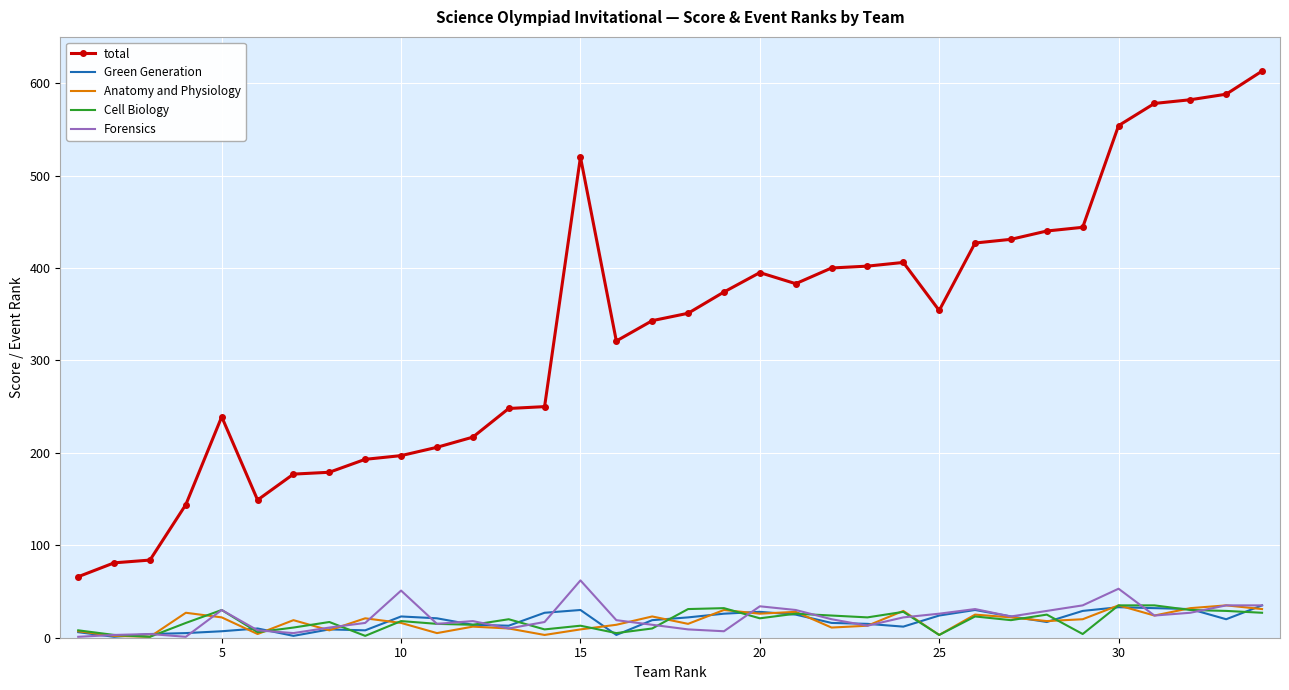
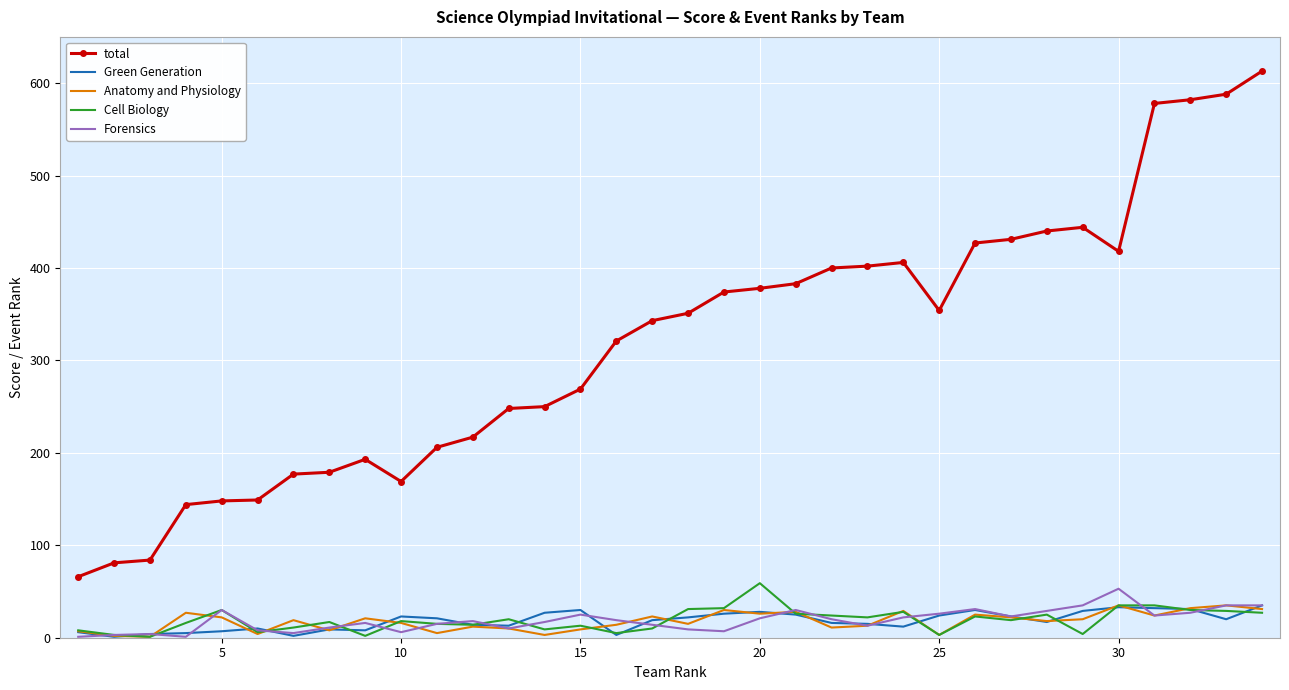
  {
    "total": {
-     "5": 240,
-     "10": 200,
-     "15": 520,
-     "20": 400,
+     "5": 150,
+     "10": 170,
+     "15": 270,
+     "20": 380,
      "25": 350,
-     "30": 550
+     "30": 420
    },
    "Green Generation": {
      "5": 10,
      "10": 20,
      "15": 30
    },
    "Anatomy and Physiology": {
      "5": 20,
      "15": 10
    },
    "Cell Biology": {
      "15": 10,
-     "20": 20
+     "20": 60
    },
    "Forensics": {
-     "10": 50,
-     "15": 60,
-     "20": 30,
+     "10": 10,
+     "15": 30,
+     "20": 20,
      "30": 50
    }
  }
